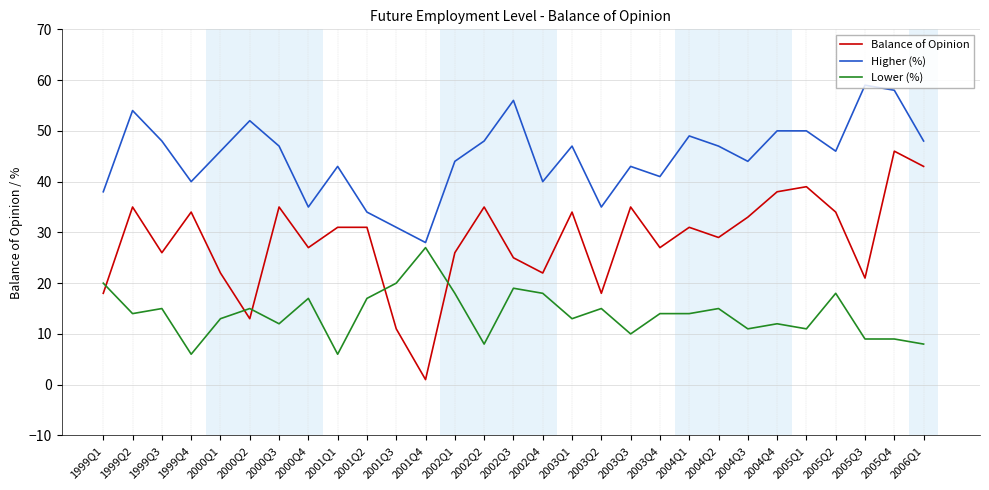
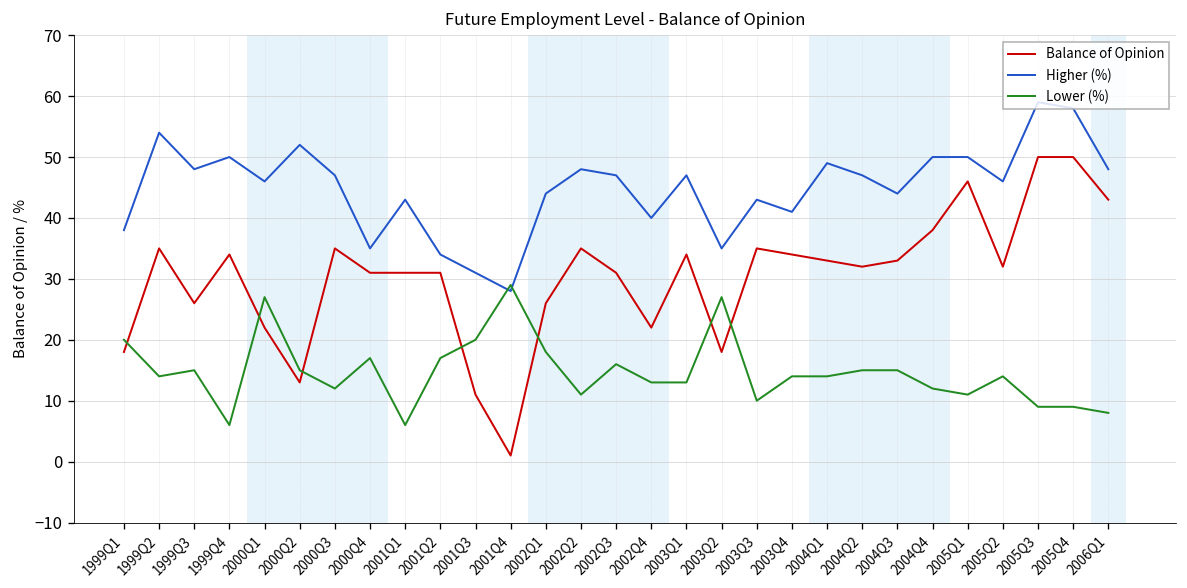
  {
    "Balance of Opinion": {
      "1999Q1": 18,
      "1999Q2": 35,
      "1999Q3": 26,
      "1999Q4": 34,
      "2000Q1": 22,
      "2000Q2": 13,
      "2000Q3": 35,
-     "2000Q4": 27,
+     "2000Q4": 31,
      "2001Q1": 31,
      "2001Q2": 31,
      "2001Q3": 11,
      "2001Q4": 1,
      "2002Q1": 26,
      "2002Q2": 35,
-     "2002Q3": 25,
+     "2002Q3": 31,
      "2002Q4": 22,
      "2003Q1": 34,
      "2003Q2": 18,
      "2003Q3": 35,
-     "2003Q4": 27,
-     "2004Q1": 31,
-     "2004Q2": 29,
+     "2003Q4": 34,
+     "2004Q1": 33,
+     "2004Q2": 32,
      "2004Q3": 33,
      "2004Q4": 38,
-     "2005Q1": 39,
-     "2005Q2": 34,
-     "2005Q3": 21,
-     "2005Q4": 46,
+     "2005Q1": 46,
+     "2005Q2": 32,
+     "2005Q3": 50,
+     "2005Q4": 50,
      "2006Q1": 43
    },
    "Higher (%)": {
      "1999Q1": 38,
      "1999Q2": 54,
      "1999Q3": 48,
-     "1999Q4": 40,
+     "1999Q4": 50,
      "2000Q1": 46,
      "2000Q2": 52,
      "2000Q3": 47,
      "2000Q4": 35,
      "2001Q1": 43,
      "2001Q2": 34,
      "2001Q3": 31,
      "2001Q4": 28,
      "2002Q1": 44,
      "2002Q2": 48,
-     "2002Q3": 56,
+     "2002Q3": 47,
      "2002Q4": 40,
      "2003Q1": 47,
      "2003Q2": 35,
      "2003Q3": 43,
      "2003Q4": 41,
      "2004Q1": 49,
      "2004Q2": 47,
      "2004Q3": 44,
      "2004Q4": 50,
      "2005Q1": 50,
      "2005Q2": 46,
      "2005Q4": 58,
      "2006Q1": 48
    },
    "Lower (%)": {
      "1999Q1": 20,
      "1999Q2": 14,
      "1999Q3": 15,
      "1999Q4": 6,
-     "2000Q1": 13,
+     "2000Q1": 27,
      "2000Q2": 15,
      "2000Q3": 12,
      "2000Q4": 17,
      "2001Q1": 6,
      "2001Q2": 17,
      "2001Q3": 20,
-     "2001Q4": 27,
+     "2001Q4": 29,
      "2002Q1": 18,
-     "2002Q2": 8,
-     "2002Q3": 19,
-     "2002Q4": 18,
+     "2002Q2": 11,
+     "2002Q3": 16,
+     "2002Q4": 13,
      "2003Q1": 13,
-     "2003Q2": 15,
+     "2003Q2": 27,
      "2003Q3": 10,
      "2003Q4": 14,
      "2004Q1": 14,
      "2004Q2": 15,
-     "2004Q3": 11,
+     "2004Q3": 15,
      "2004Q4": 12,
      "2005Q1": 11,
-     "2005Q2": 18,
+     "2005Q2": 14,
      "2005Q3": 9,
      "2005Q4": 9,
      "2006Q1": 8
    }
  }
